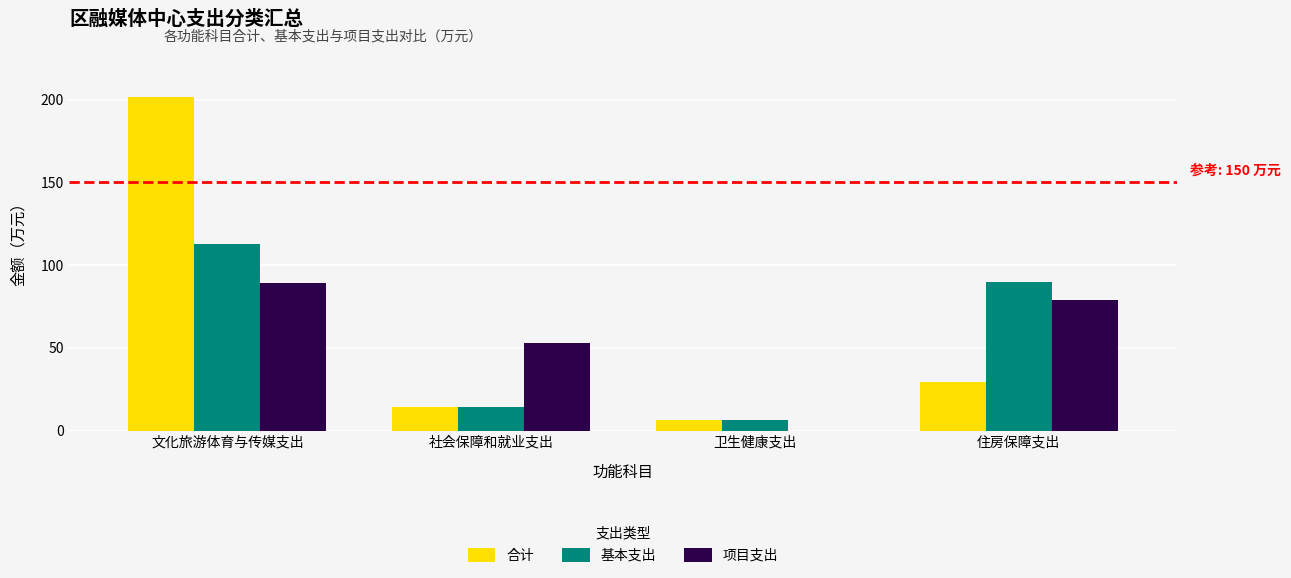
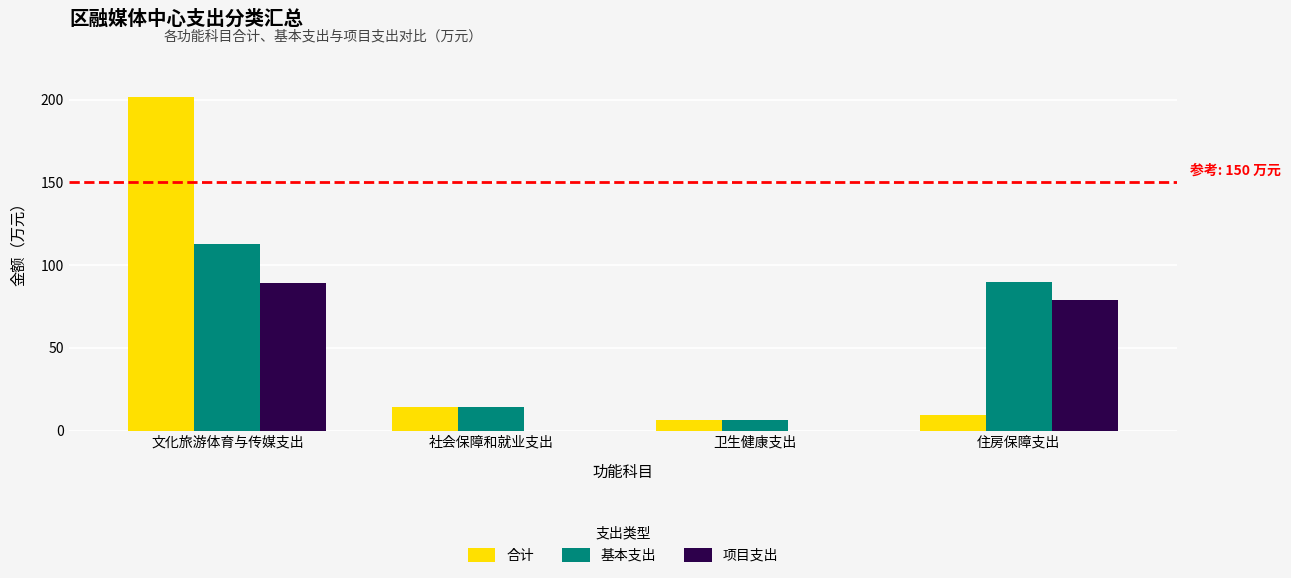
  {
    "合计": {
      "文化旅游体育与传媒支出": 202,
      "社会保障和就业支出": 14,
      "卫生健康支出": 7,
-     "住房保障支出": 29
+     "住房保障支出": 9
    },
    "基本支出": {
      "文化旅游体育与传媒支出": 113,
      "社会保障和就业支出": 14,
      "卫生健康支出": 7,
      "住房保障支出": 89
    },
    "项目支出": {
      "文化旅游体育与传媒支出": 89,
-     "社会保障和就业支出": 53,
+     "社会保障和就业支出": 0,
      "卫生健康支出": 0,
      "住房保障支出": 79
    }
  }
